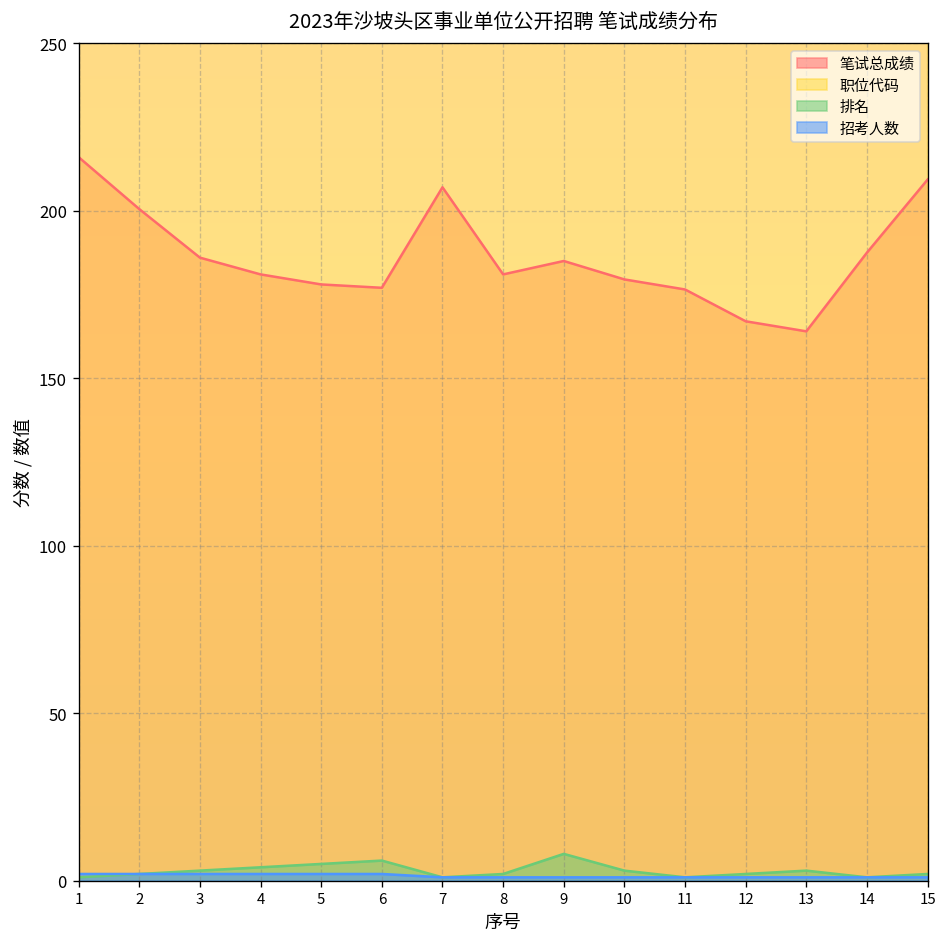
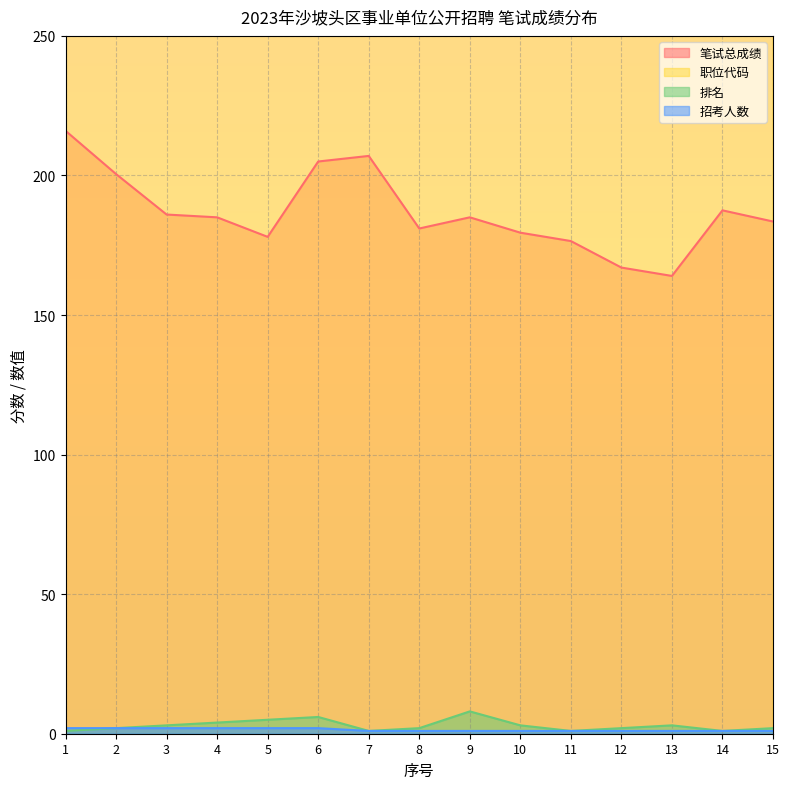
  {
    "笔试总成绩": {
      "1": 216,
      "2": 201,
      "3": 186,
-     "4": 181,
+     "4": 185,
      "5": 178,
-     "6": 177,
+     "6": 205,
      "7": 207,
      "8": 181,
      "9": 185,
      "10": 180,
      "11": 177,
      "12": 167,
      "13": 164,
      "14": 188,
-     "15": 209
+     "15": 184
    },
    "排名": {
      "1": 1,
      "3": 3,
      "4": 4,
      "5": 5,
      "6": 6,
      "8": 2,
      "9": 8,
      "10": 3,
      "12": 2,
      "13": 3,
      "15": 2
    },
    "招考人数": {
      "1": 2,
      "3": 2,
      "4": 2,
      "5": 2,
      "6": 2,
      "8": 1,
      "9": 1,
      "10": 1,
      "12": 1,
      "13": 1,
      "15": 1
    }
  }
